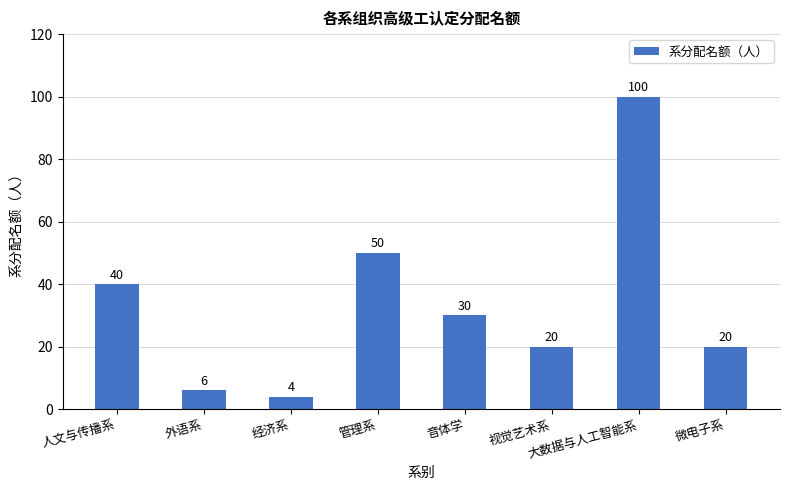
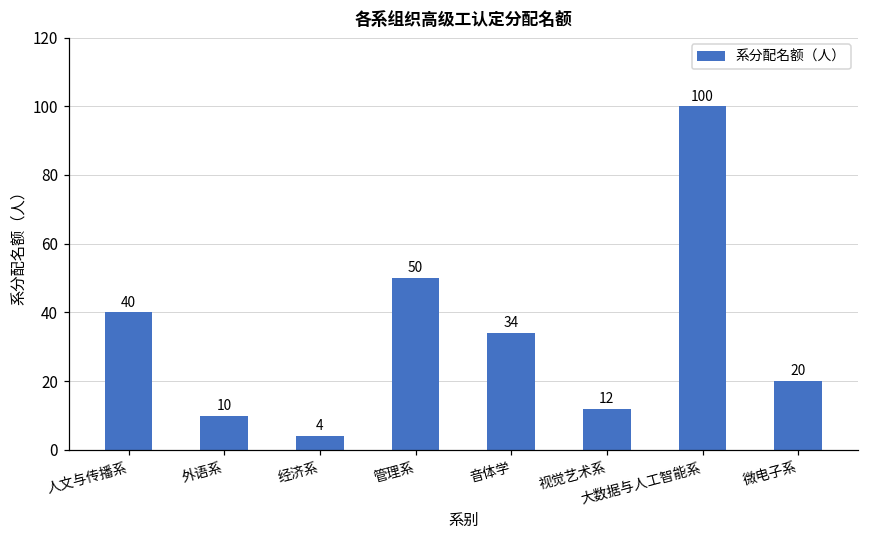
  {
    "人文与传播系": 40,
-   "外语系": 6,
+   "外语系": 10,
    "经济系": 4,
    "管理系": 50,
-   "音体学": 30,
-   "视觉艺术系": 20,
+   "音体学": 34,
+   "视觉艺术系": 12,
    "大数据与人工智能系": 100,
    "微电子系": 20
  }
